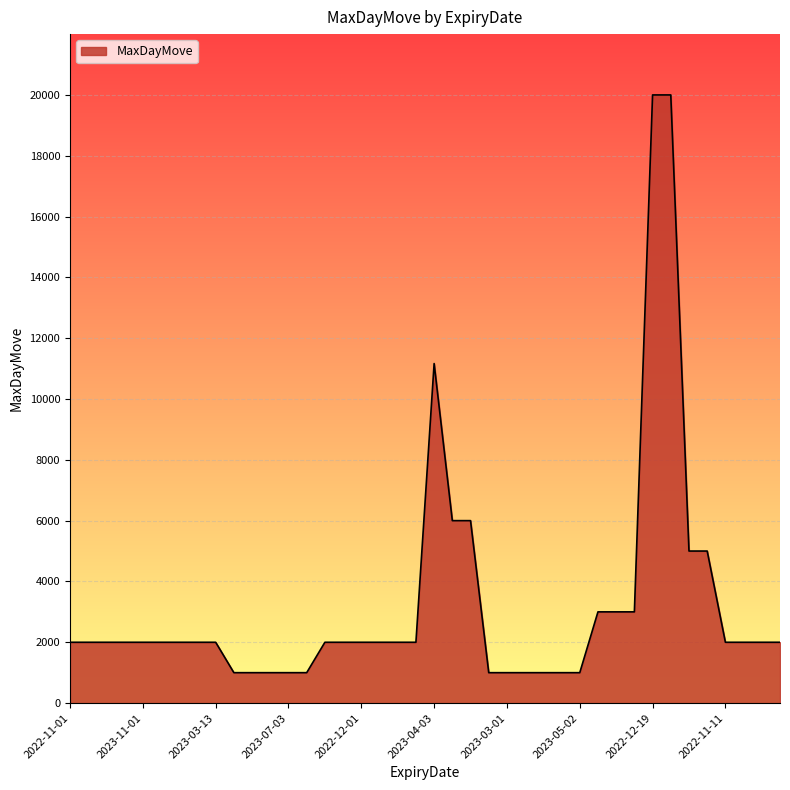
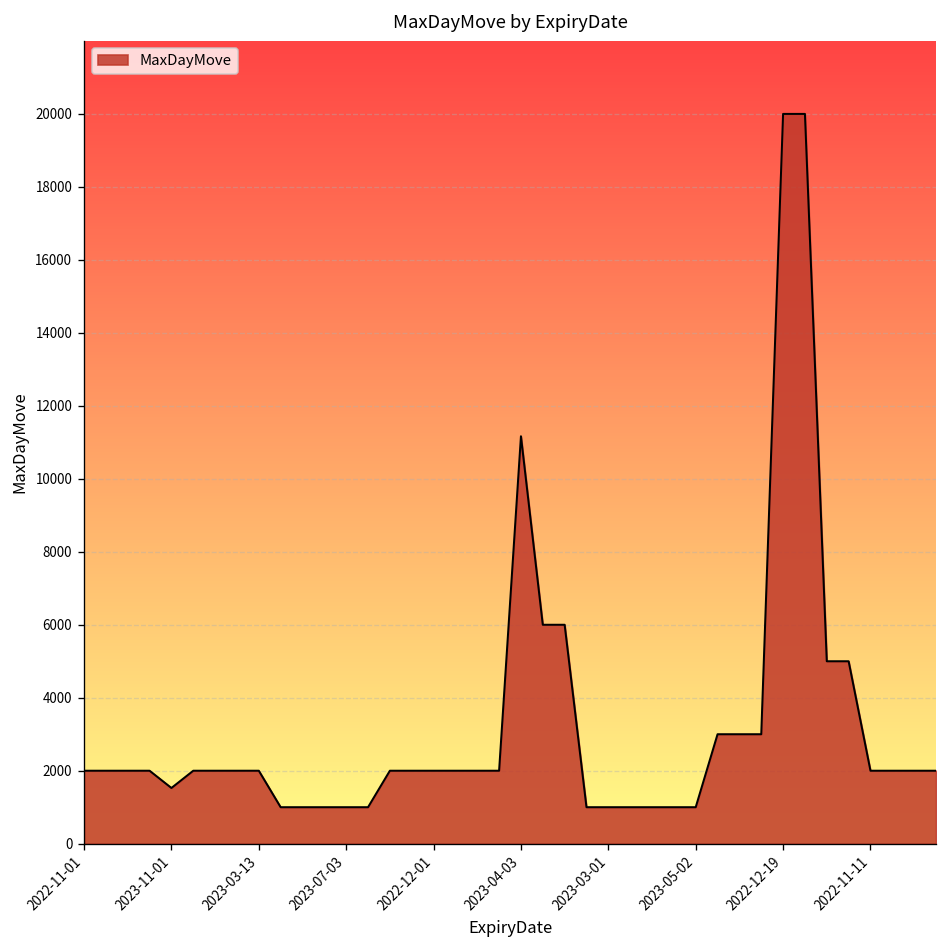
  {
-   "2023-11-01": 2000,
+   "2023-11-01": 1500,
    "2023-07-03": 1000,
    "2023-04-03": 11200
  }
